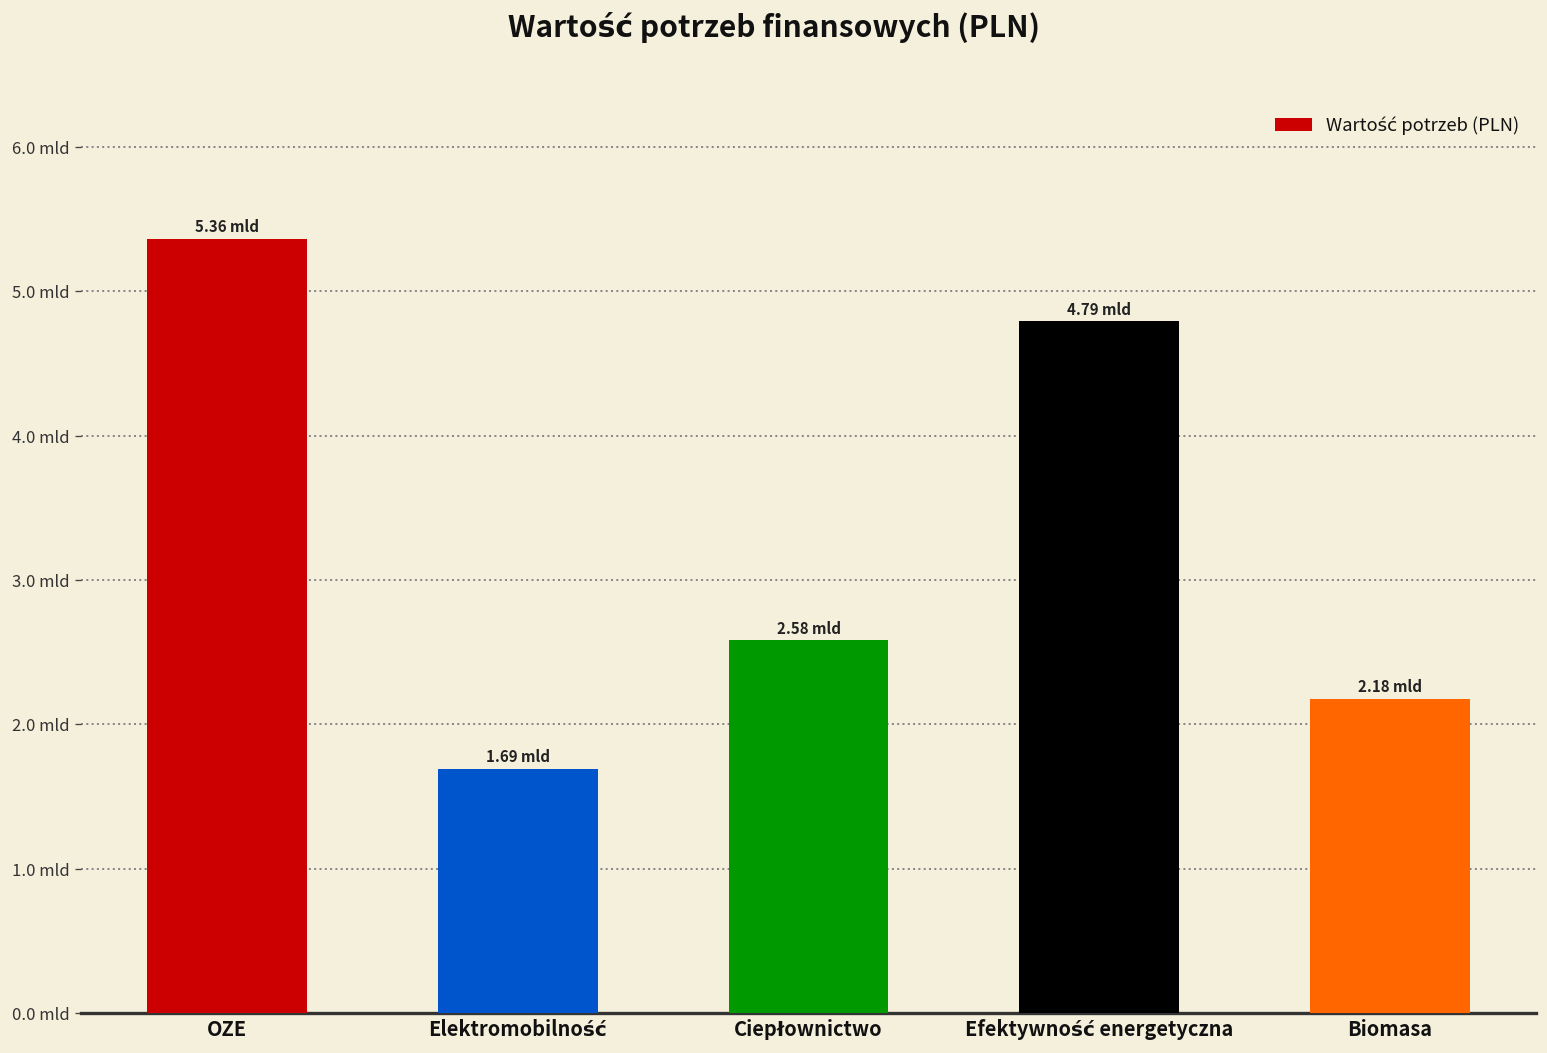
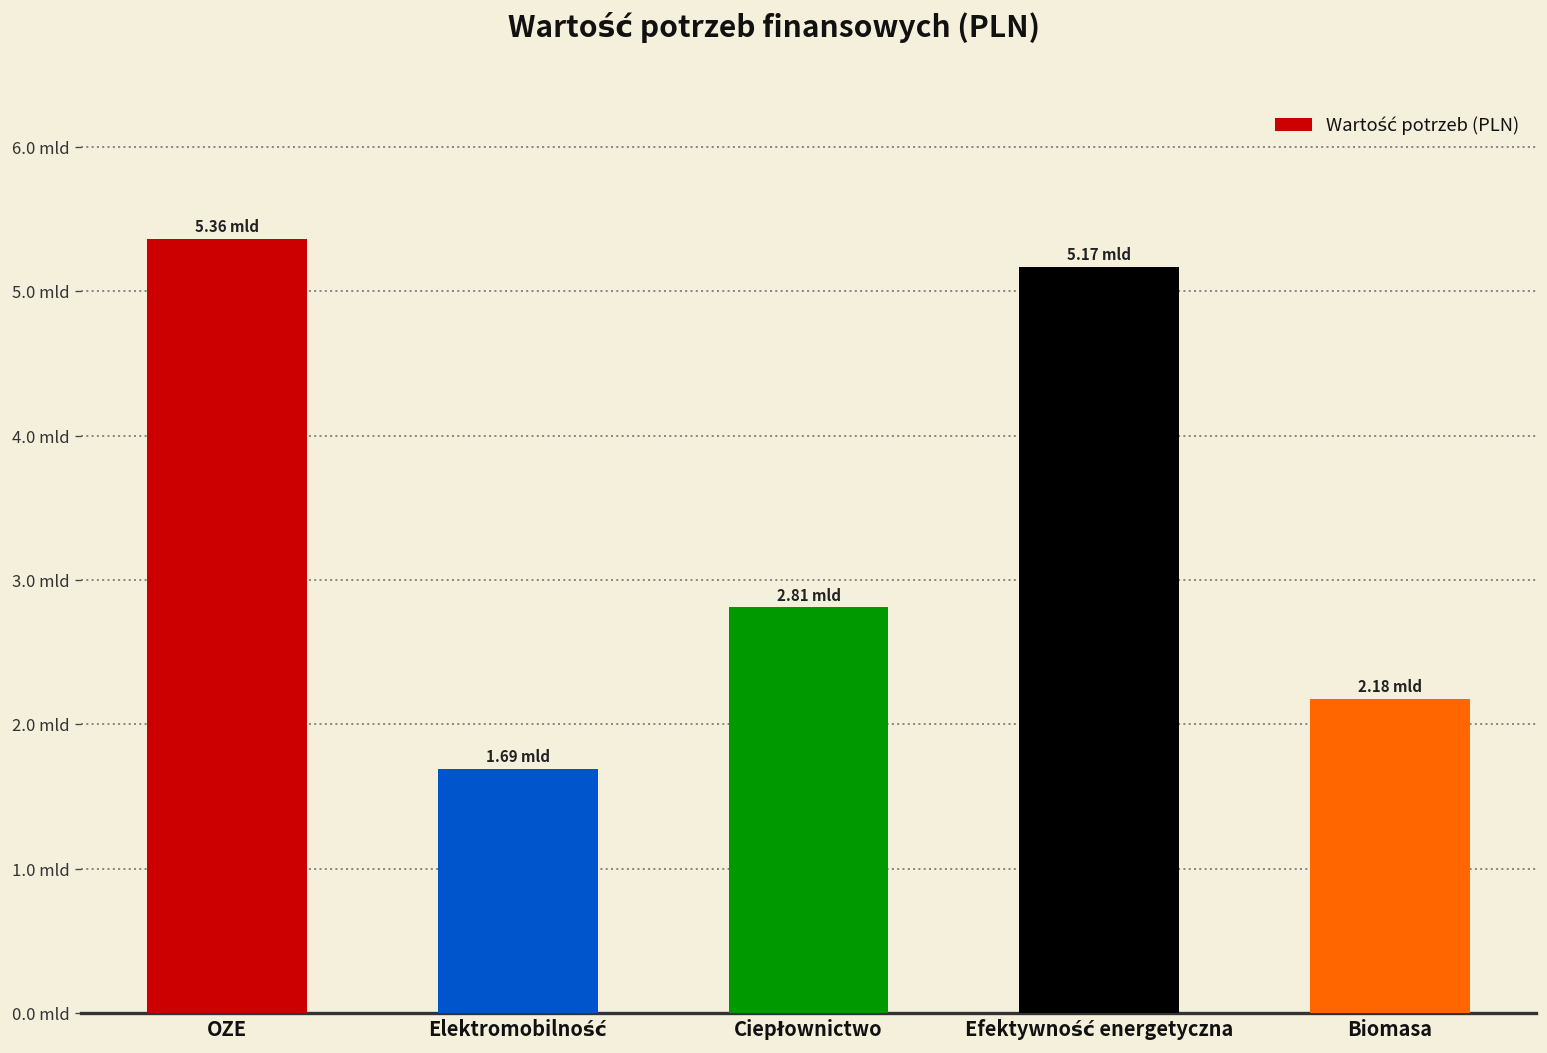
  {
-   "Ciepłownictwo": 2.58,
-   "Efektywność energetyczna": 4.79
+   "Ciepłownictwo": 2.81,
+   "Efektywność energetyczna": 5.17
  }
